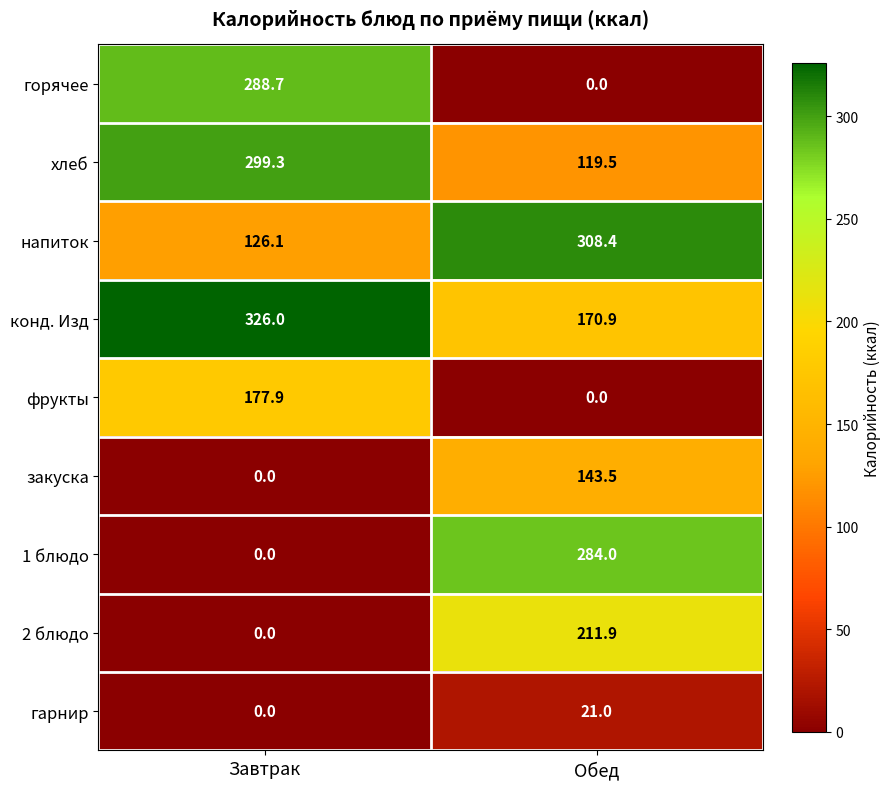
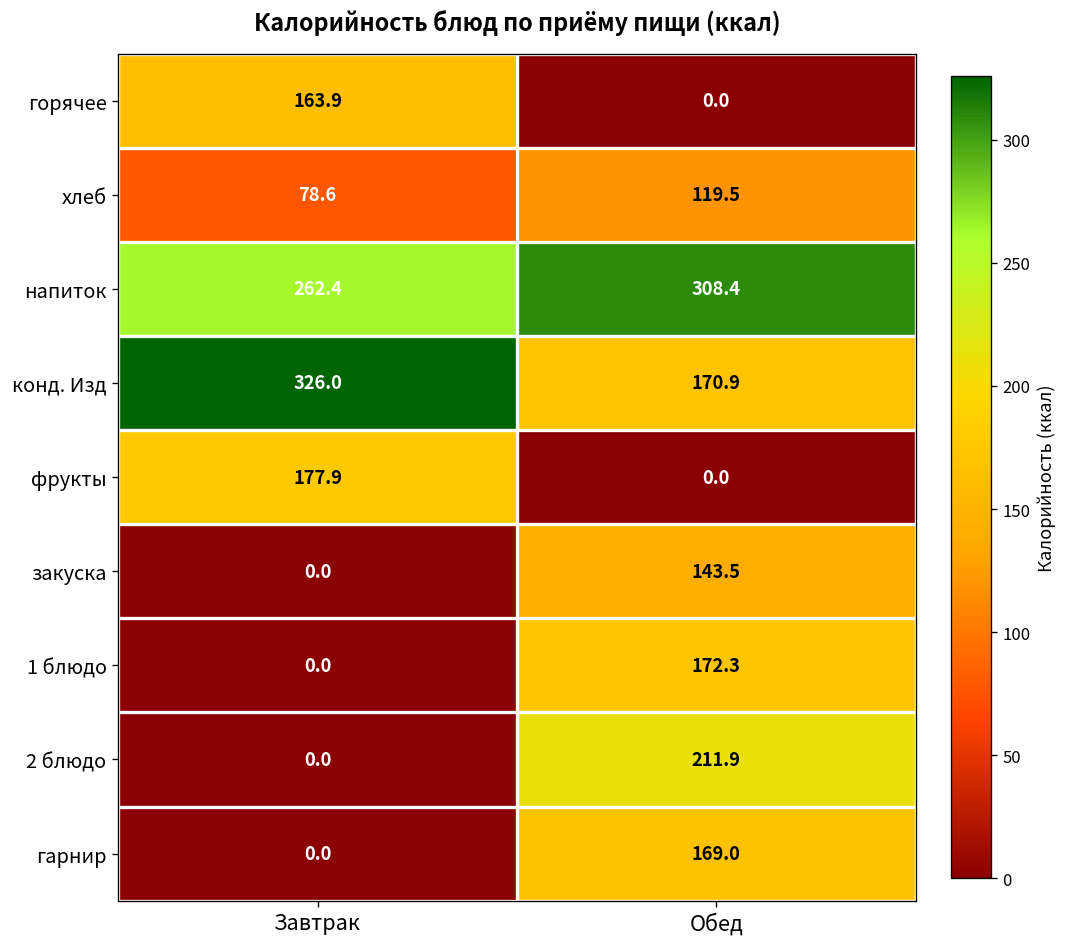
  {
    "горячее": {
-     "Завтрак": 288.7,
+     "Завтрак": 163.9,
      "Обед": 0.0
    },
    "хлеб": {
-     "Завтрак": 299.3,
+     "Завтрак": 78.6,
      "Обед": 119.5
    },
    "напиток": {
-     "Завтрак": 126.1,
+     "Завтрак": 262.4,
      "Обед": 308.4
    },
    "конд. Изд": {
      "Завтрак": 326.0,
      "Обед": 170.9
    },
    "фрукты": {
      "Завтрак": 177.9,
      "Обед": 0.0
    },
    "закуска": {
      "Завтрак": 0.0,
      "Обед": 143.5
    },
    "1 блюдо": {
      "Завтрак": 0.0,
-     "Обед": 284.0
+     "Обед": 172.3
    },
    "2 блюдо": {
      "Завтрак": 0.0,
      "Обед": 211.9
    },
    "гарнир": {
      "Завтрак": 0.0,
-     "Обед": 21.0
+     "Обед": 169.0
    }
  }
